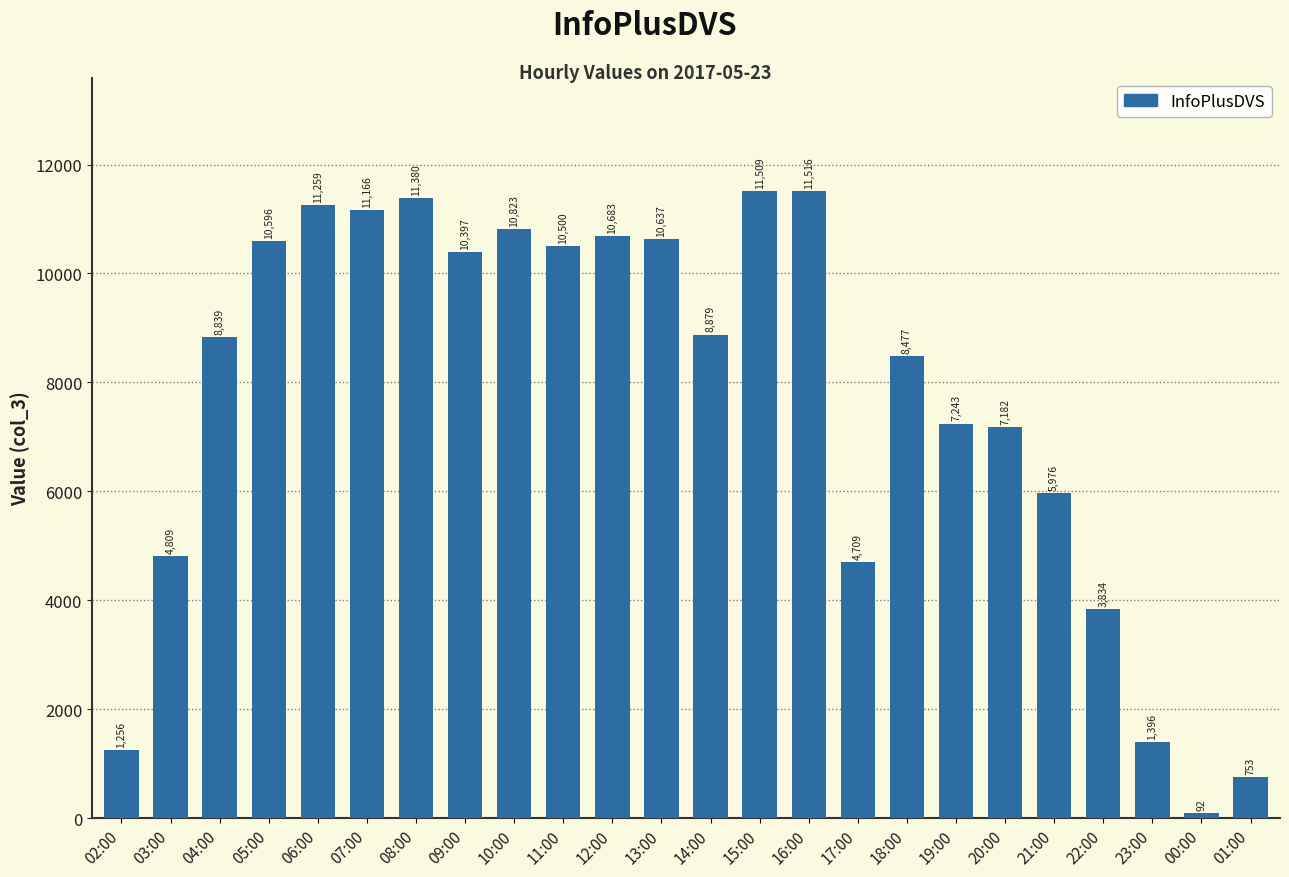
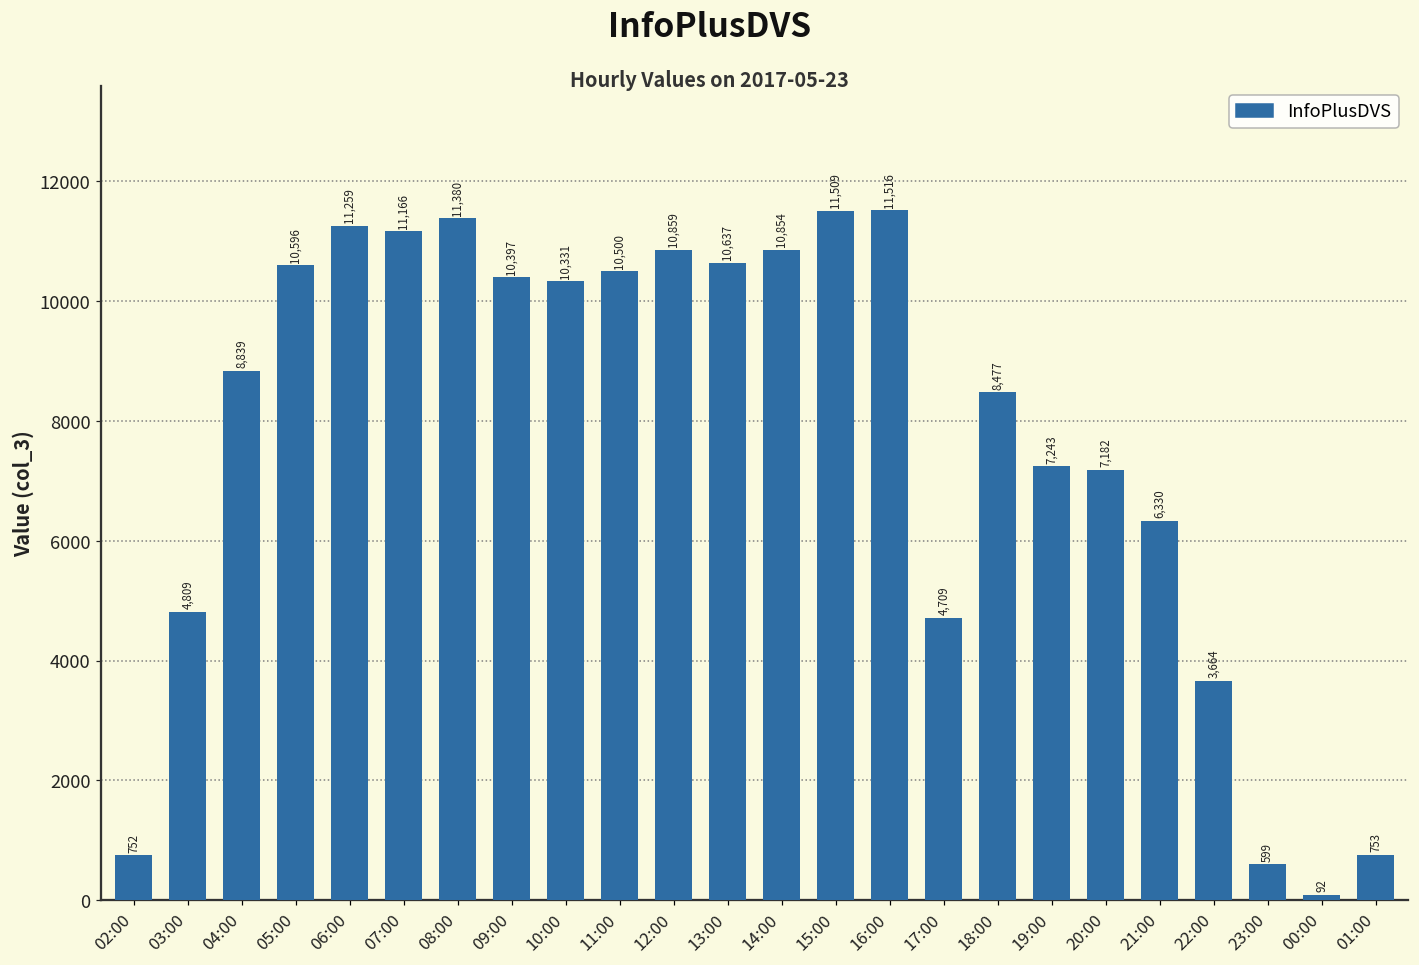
  {
-   "02:00": "1,256",
+   "02:00": "752",
    "03:00": "4,809",
    "04:00": "8,839",
    "05:00": "10,596",
    "06:00": "11,259",
    "07:00": "11,166",
    "08:00": "11,380",
    "09:00": "10,397",
-   "10:00": "10,823",
+   "10:00": "10,331",
    "11:00": "10,500",
-   "12:00": "10,683",
+   "12:00": "10,859",
    "13:00": "10,637",
-   "14:00": "8,879",
+   "14:00": "10,854",
    "15:00": "11,509",
    "16:00": "11,516",
    "17:00": "4,709",
    "18:00": "8,477",
    "19:00": "7,243",
    "20:00": "7,182",
-   "21:00": "5,976",
-   "22:00": "3,834",
-   "23:00": "1,396",
+   "21:00": "6,330",
+   "22:00": "3,664",
+   "23:00": "599",
    "00:00": "92",
    "01:00": "753"
  }
